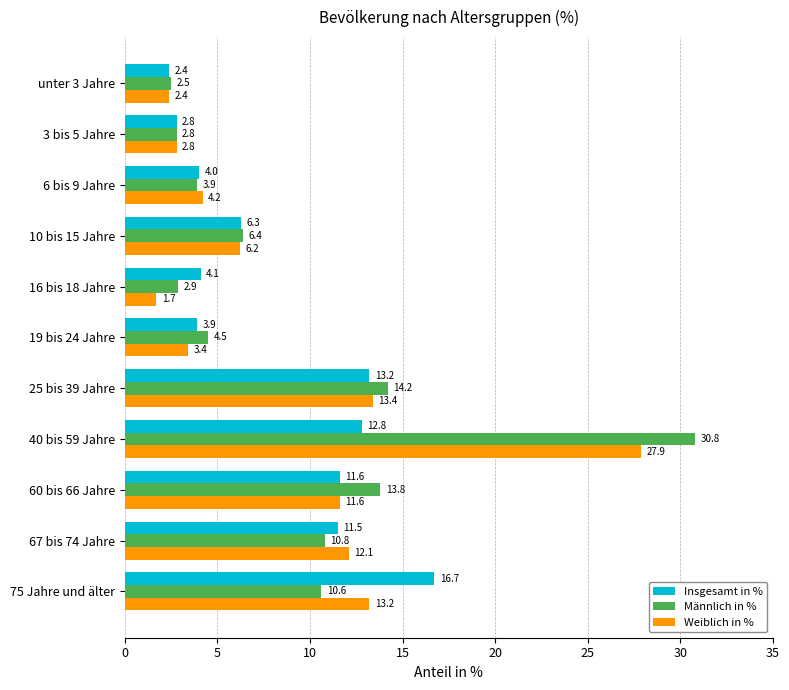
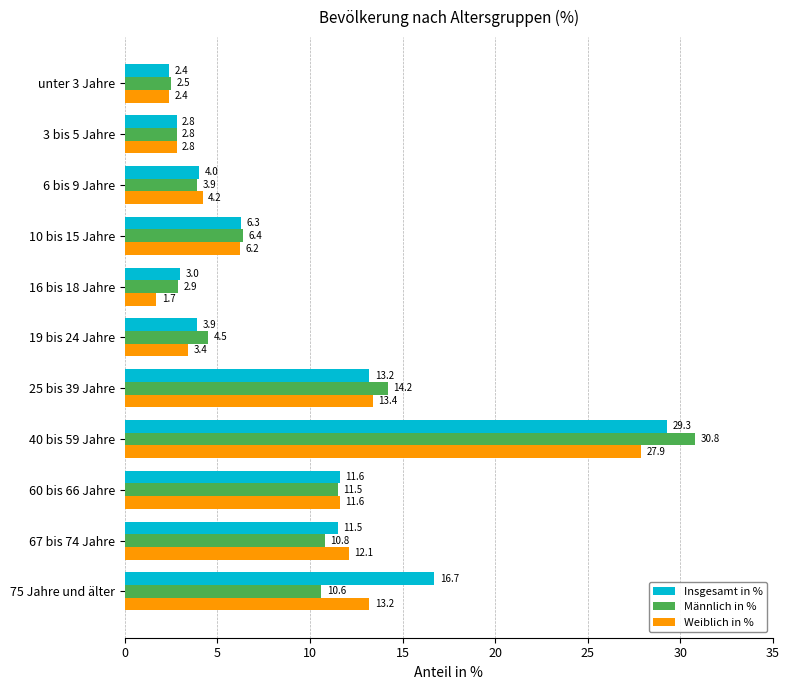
  {
    "Insgesamt in %": {
      "unter 3 Jahre": 2.4,
      "3 bis 5 Jahre": 2.8,
      "6 bis 9 Jahre": 4.0,
      "10 bis 15 Jahre": 6.3,
-     "16 bis 18 Jahre": 4.1,
+     "16 bis 18 Jahre": 3.0,
      "19 bis 24 Jahre": 3.9,
      "25 bis 39 Jahre": 13.2,
-     "40 bis 59 Jahre": 12.8,
+     "40 bis 59 Jahre": 29.3,
      "60 bis 66 Jahre": 11.6,
      "67 bis 74 Jahre": 11.5,
      "75 Jahre und älter": 16.7
    },
    "Männlich in %": {
      "unter 3 Jahre": 2.5,
      "3 bis 5 Jahre": 2.8,
      "6 bis 9 Jahre": 3.9,
      "10 bis 15 Jahre": 6.4,
      "16 bis 18 Jahre": 2.9,
      "19 bis 24 Jahre": 4.5,
      "25 bis 39 Jahre": 14.2,
      "40 bis 59 Jahre": 30.8,
-     "60 bis 66 Jahre": 13.8,
+     "60 bis 66 Jahre": 11.5,
      "67 bis 74 Jahre": 10.8,
      "75 Jahre und älter": 10.6
    },
    "Weiblich in %": {
      "unter 3 Jahre": 2.4,
      "3 bis 5 Jahre": 2.8,
      "6 bis 9 Jahre": 4.2,
      "10 bis 15 Jahre": 6.2,
      "16 bis 18 Jahre": 1.7,
      "19 bis 24 Jahre": 3.4,
      "25 bis 39 Jahre": 13.4,
      "40 bis 59 Jahre": 27.9,
      "60 bis 66 Jahre": 11.6,
      "67 bis 74 Jahre": 12.1,
      "75 Jahre und älter": 13.2
    }
  }
